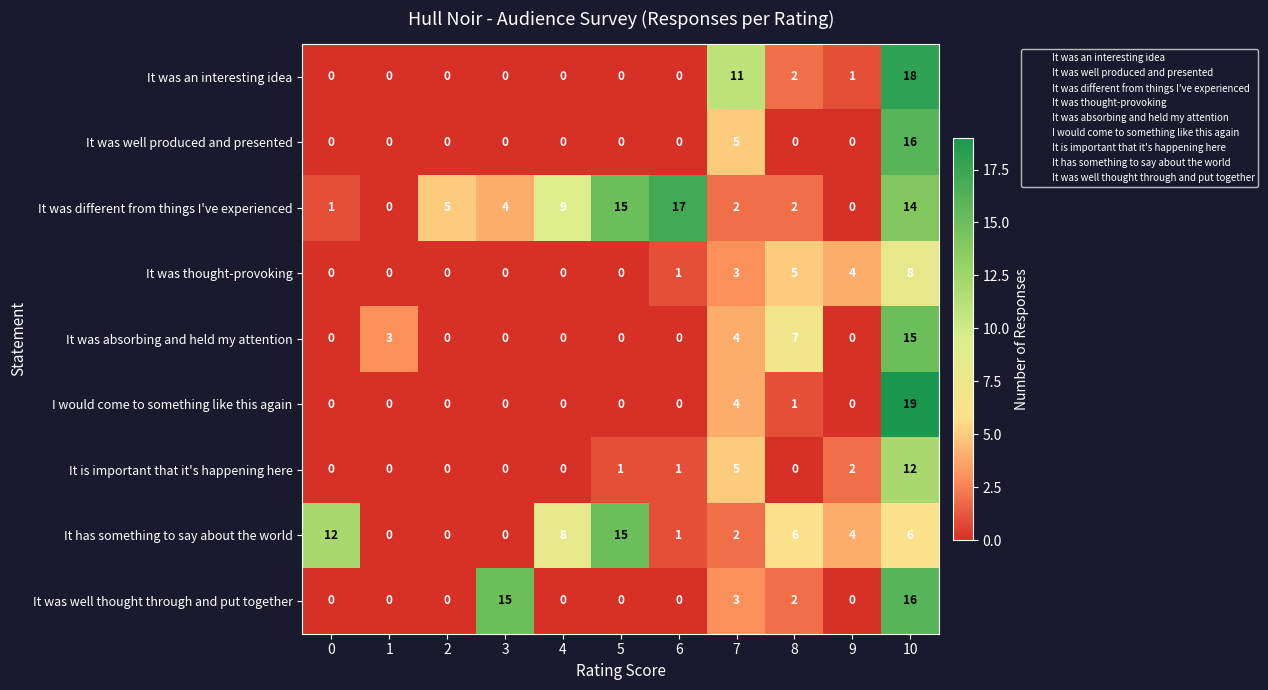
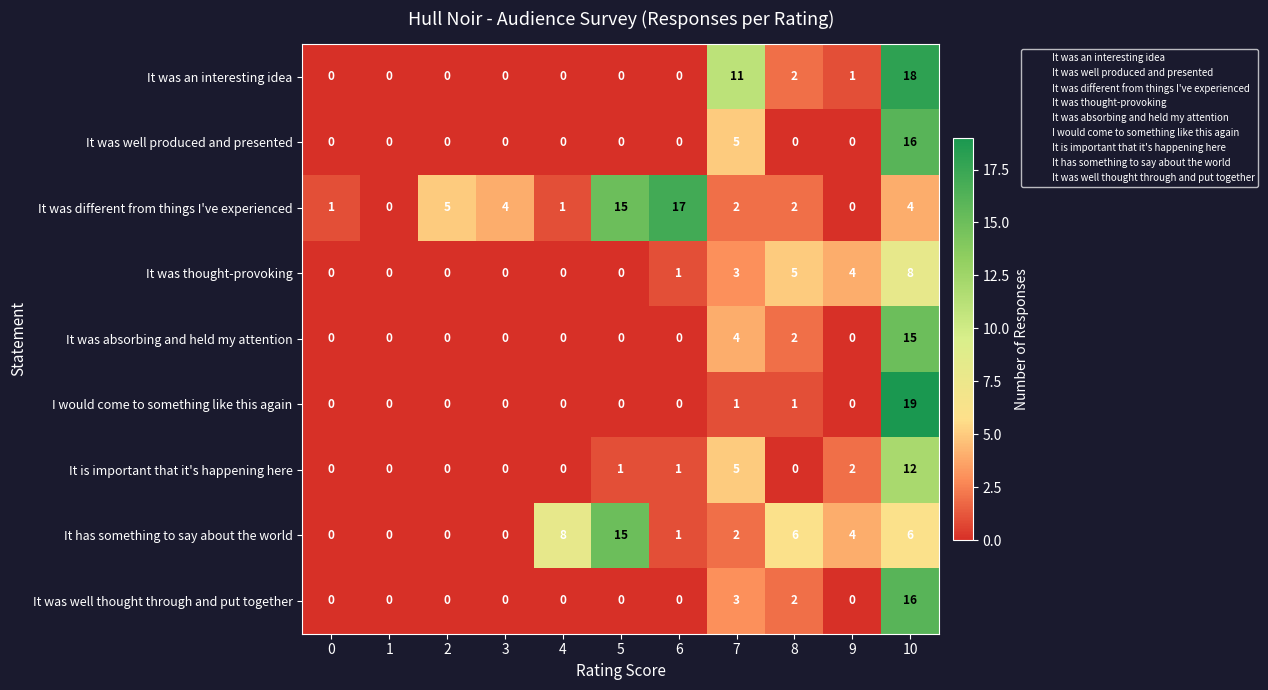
  {
    "It was an interesting idea": {
      "0": 0,
      "1": 0,
      "2": 0,
      "3": 0,
      "4": 0,
      "5": 0,
      "6": 0,
      "7": 11,
      "8": 2,
      "9": 1,
      "10": 18
    },
    "It was well produced and presented": {
      "0": 0,
      "1": 0,
      "2": 0,
      "3": 0,
      "4": 0,
      "5": 0,
      "6": 0,
      "7": 5,
      "8": 0,
      "9": 0,
      "10": 16
    },
    "It was different from things I've experienced": {
      "0": 1,
      "1": 0,
      "2": 5,
      "3": 4,
-     "4": 9,
+     "4": 1,
      "5": 15,
      "6": 17,
      "7": 2,
      "8": 2,
      "9": 0,
-     "10": 14
+     "10": 4
    },
    "It was thought-provoking": {
      "0": 0,
      "1": 0,
      "2": 0,
      "3": 0,
      "4": 0,
      "5": 0,
      "6": 1,
      "7": 3,
      "8": 5,
      "9": 4,
      "10": 8
    },
    "It was absorbing and held my attention": {
      "0": 0,
-     "1": 3,
+     "1": 0,
      "2": 0,
      "3": 0,
      "4": 0,
      "5": 0,
      "6": 0,
      "7": 4,
-     "8": 7,
+     "8": 2,
      "9": 0,
      "10": 15
    },
    "I would come to something like this again": {
      "0": 0,
      "1": 0,
      "2": 0,
      "3": 0,
      "4": 0,
      "5": 0,
      "6": 0,
-     "7": 4,
+     "7": 1,
      "8": 1,
      "9": 0,
      "10": 19
    },
    "It is important that it's happening here": {
      "0": 0,
      "1": 0,
      "2": 0,
      "3": 0,
      "4": 0,
      "5": 1,
      "6": 1,
      "7": 5,
      "8": 0,
      "9": 2,
      "10": 12
    },
    "It has something to say about the world": {
-     "0": 12,
+     "0": 0,
      "1": 0,
      "2": 0,
      "3": 0,
      "4": 8,
      "5": 15,
      "6": 1,
      "7": 2,
      "8": 6,
      "9": 4,
      "10": 6
    },
    "It was well thought through and put together": {
      "0": 0,
      "1": 0,
      "2": 0,
-     "3": 15,
+     "3": 0,
      "4": 0,
      "5": 0,
      "6": 0,
      "7": 3,
      "8": 2,
      "9": 0,
      "10": 16
    }
  }
